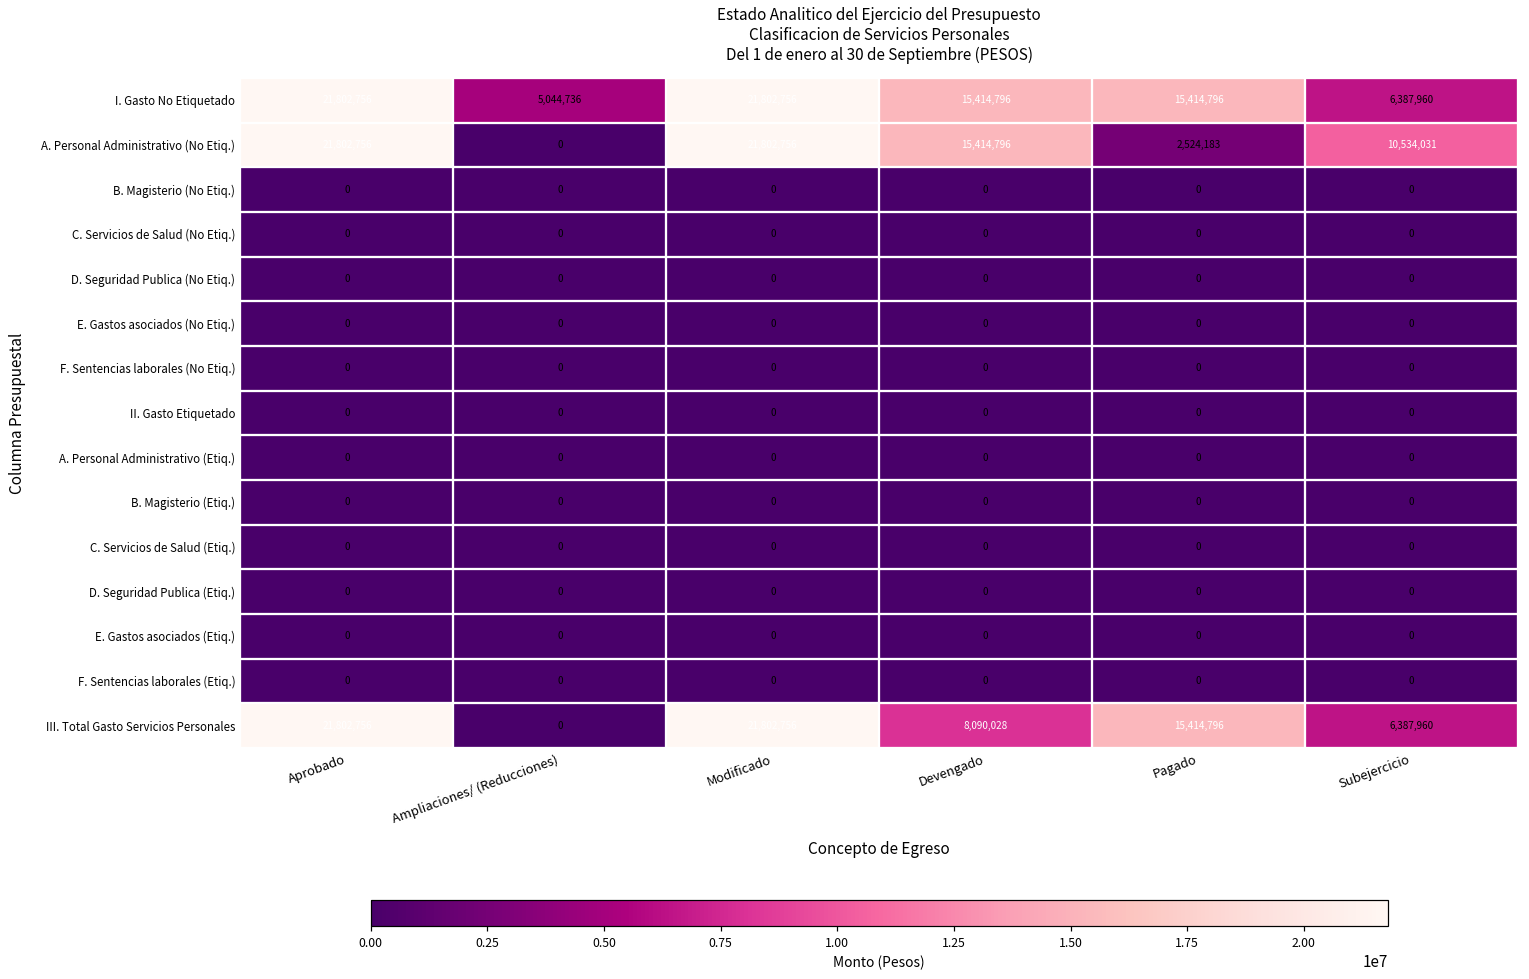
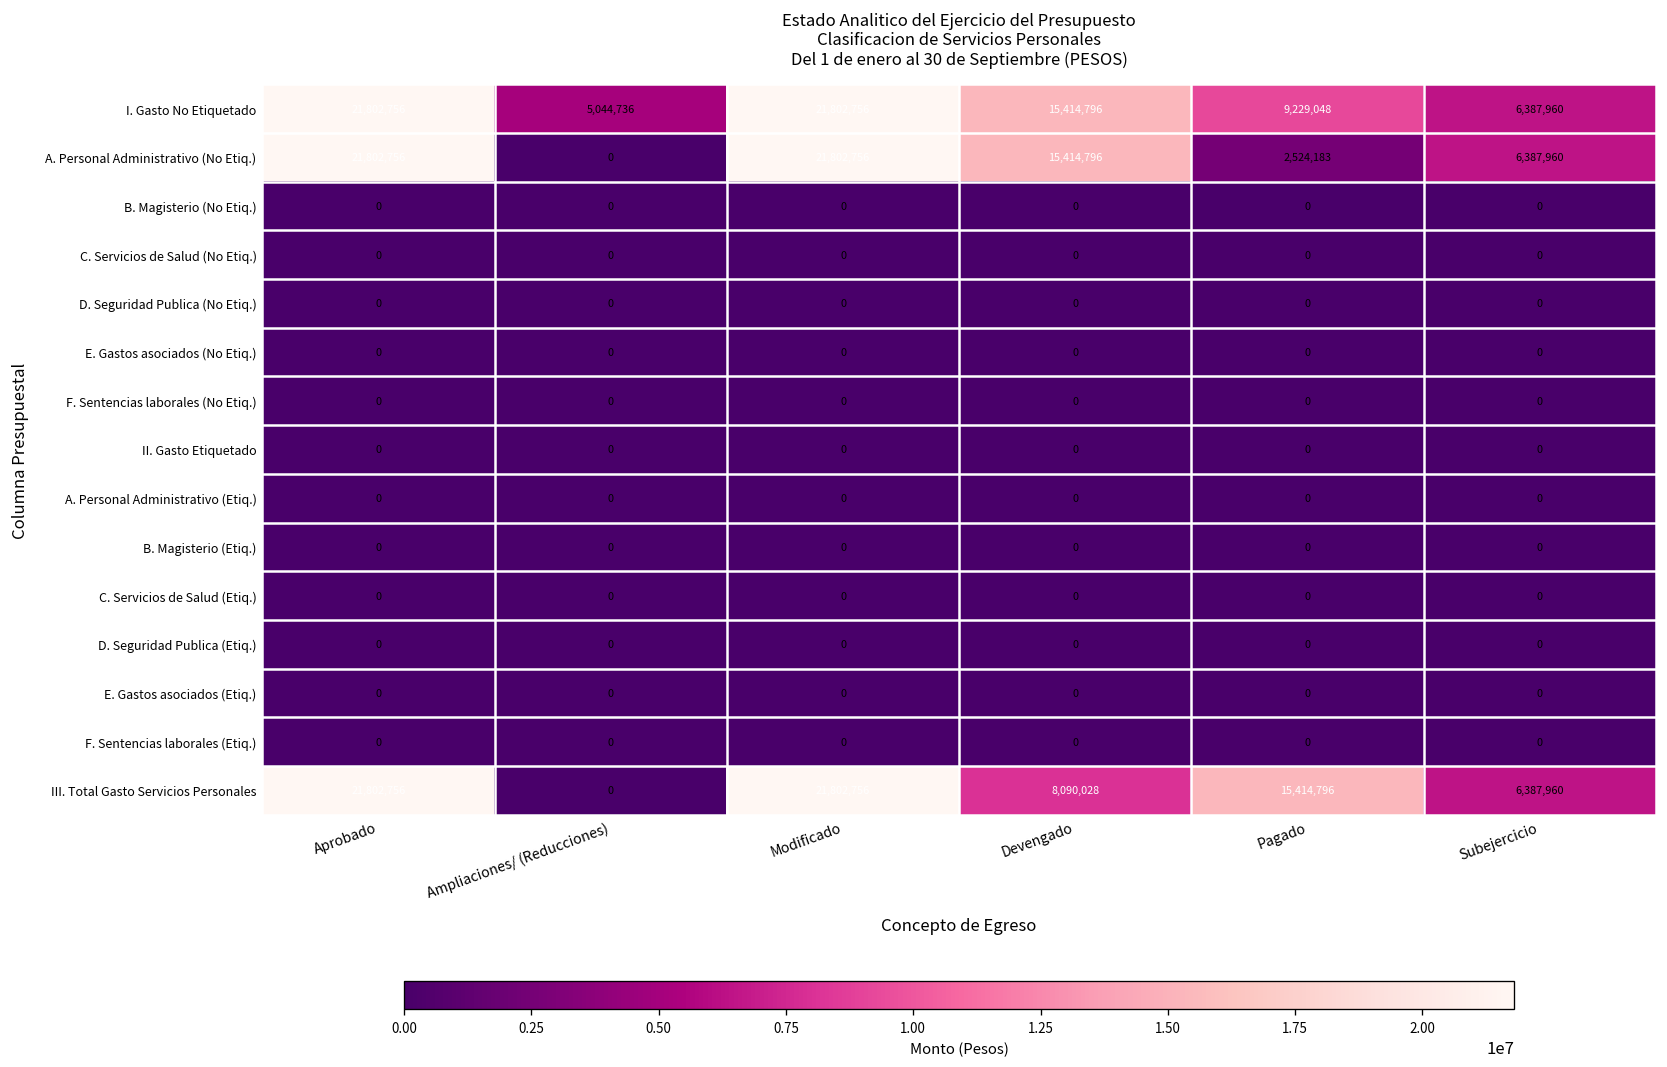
  {
    "I. Gasto No Etiquetado": {
      "Ampliaciones/ (Reducciones)": "5,044,736",
      "Devengado": "15,414,796",
-     "Pagado": "15,414,796",
+     "Pagado": "9,229,048",
      "Subejercicio": "6,387,960"
    },
    "A. Personal Administrativo (No Etiq.)": {
      "Ampliaciones/ (Reducciones)": "0",
      "Devengado": "15,414,796",
      "Pagado": "2,524,183",
-     "Subejercicio": "10,534,031"
+     "Subejercicio": "6,387,960"
    },
    "B. Magisterio (No Etiq.)": {
      "Aprobado": "0",
      "Ampliaciones/ (Reducciones)": "0",
      "Modificado": "0",
      "Devengado": "0",
      "Pagado": "0",
      "Subejercicio": "0"
    },
    "C. Servicios de Salud (No Etiq.)": {
      "Aprobado": "0",
      "Ampliaciones/ (Reducciones)": "0",
      "Modificado": "0",
      "Devengado": "0",
      "Pagado": "0",
      "Subejercicio": "0"
    },
    "D. Seguridad Publica (No Etiq.)": {
      "Aprobado": "0",
      "Ampliaciones/ (Reducciones)": "0",
      "Modificado": "0",
      "Devengado": "0",
      "Pagado": "0",
      "Subejercicio": "0"
    },
    "E. Gastos asociados (No Etiq.)": {
      "Aprobado": "0",
      "Ampliaciones/ (Reducciones)": "0",
      "Modificado": "0",
      "Devengado": "0",
      "Pagado": "0",
      "Subejercicio": "0"
    },
    "F. Sentencias laborales (No Etiq.)": {
      "Aprobado": "0",
      "Ampliaciones/ (Reducciones)": "0",
      "Modificado": "0",
      "Devengado": "0",
      "Pagado": "0",
      "Subejercicio": "0"
    },
    "II. Gasto Etiquetado": {
      "Aprobado": "0",
      "Ampliaciones/ (Reducciones)": "0",
      "Modificado": "0",
      "Devengado": "0",
      "Pagado": "0",
      "Subejercicio": "0"
    },
    "A. Personal Administrativo (Etiq.)": {
      "Aprobado": "0",
      "Ampliaciones/ (Reducciones)": "0",
      "Modificado": "0",
      "Devengado": "0",
      "Pagado": "0",
      "Subejercicio": "0"
    },
    "B. Magisterio (Etiq.)": {
      "Aprobado": "0",
      "Ampliaciones/ (Reducciones)": "0",
      "Modificado": "0",
      "Devengado": "0",
      "Pagado": "0",
      "Subejercicio": "0"
    },
    "C. Servicios de Salud (Etiq.)": {
      "Aprobado": "0",
      "Ampliaciones/ (Reducciones)": "0",
      "Modificado": "0",
      "Devengado": "0",
      "Pagado": "0",
      "Subejercicio": "0"
    },
    "D. Seguridad Publica (Etiq.)": {
      "Aprobado": "0",
      "Ampliaciones/ (Reducciones)": "0",
      "Modificado": "0",
      "Devengado": "0",
      "Pagado": "0",
      "Subejercicio": "0"
    },
    "E. Gastos asociados (Etiq.)": {
      "Aprobado": "0",
      "Ampliaciones/ (Reducciones)": "0",
      "Modificado": "0",
      "Devengado": "0",
      "Pagado": "0",
      "Subejercicio": "0"
    },
    "F. Sentencias laborales (Etiq.)": {
      "Aprobado": "0",
      "Ampliaciones/ (Reducciones)": "0",
      "Modificado": "0",
      "Devengado": "0",
      "Pagado": "0",
      "Subejercicio": "0"
    },
    "III. Total Gasto Servicios Personales": {
      "Ampliaciones/ (Reducciones)": "0",
      "Devengado": "8,090,028",
      "Pagado": "15,414,796",
      "Subejercicio": "6,387,960"
    }
  }
